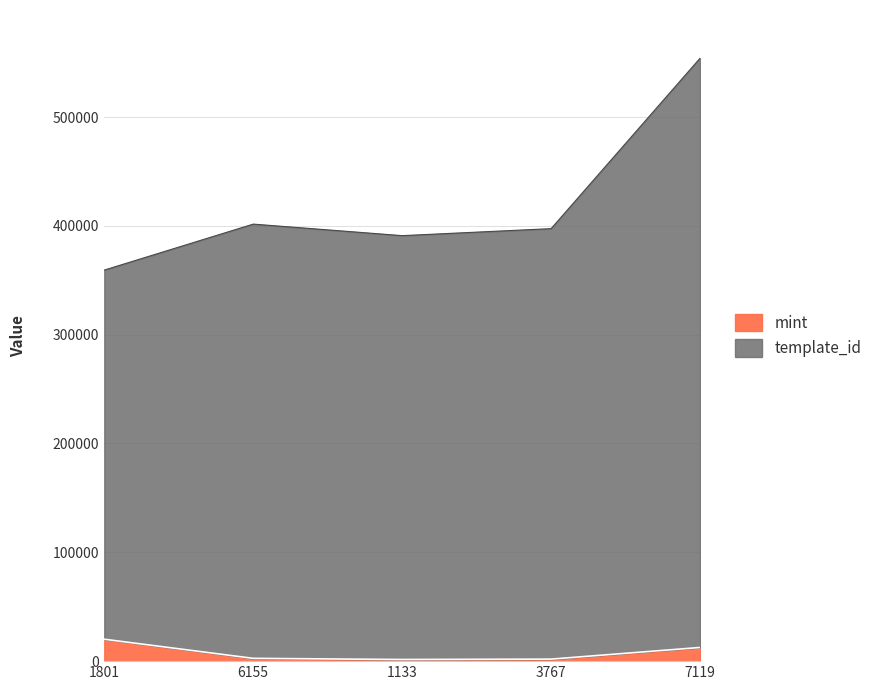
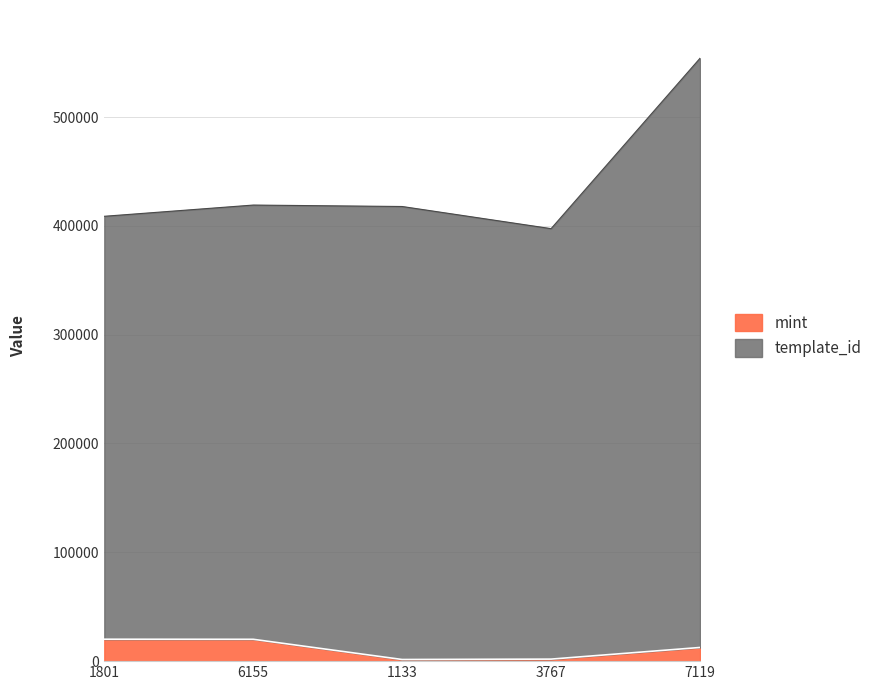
  {
    "mint": {
      "1801": 20000,
-     "6155": 3000,
+     "6155": 20000,
      "1133": 2000,
      "3767": 2000,
      "7119": 13000
    },
    "template_id": {
-     "1801": 339000,
+     "1801": 389000,
      "6155": 399000,
-     "1133": 390000,
+     "1133": 416000,
      "3767": 396000,
      "7119": 541000
    }
  }
